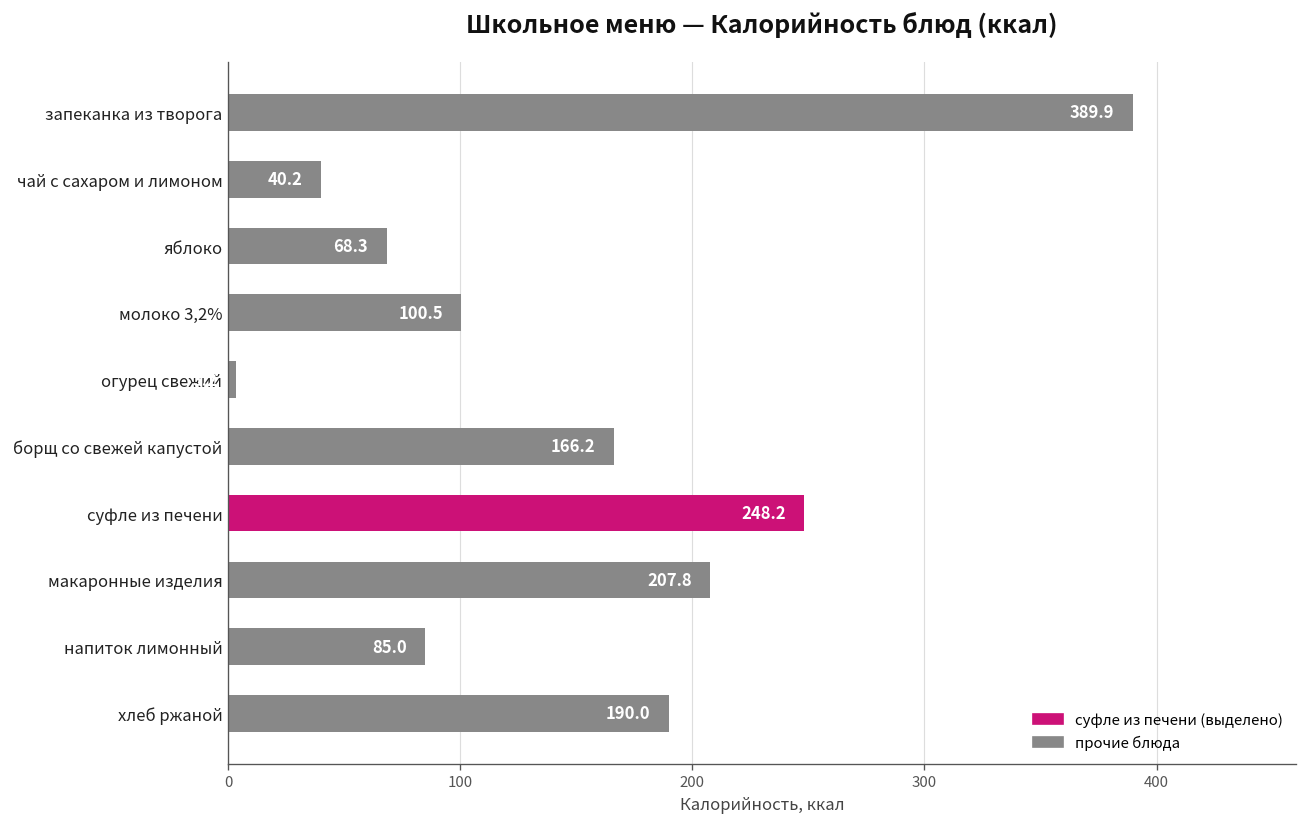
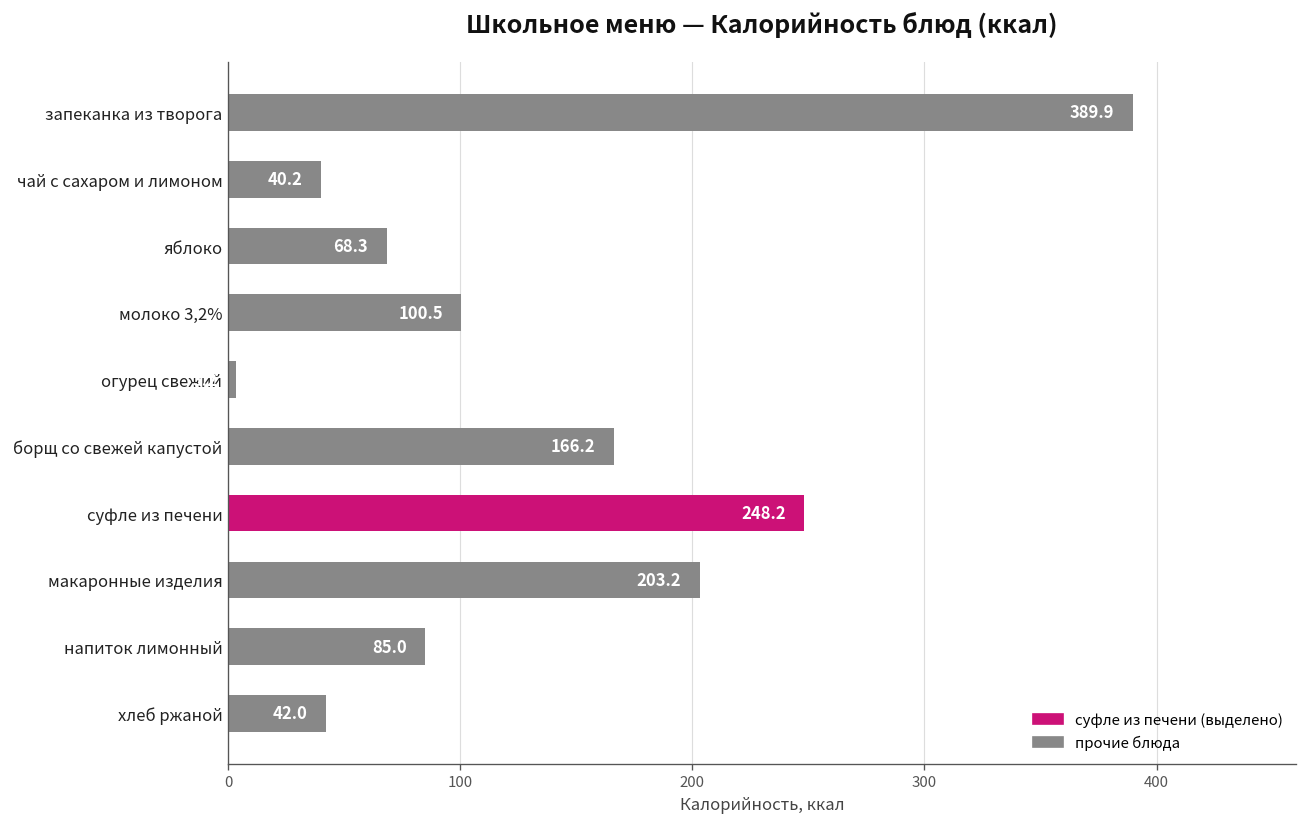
  {
    "запеканка из творога": 389.9,
    "чай с сахаром и лимоном": 40.2,
    "яблоко": 68.3,
    "молоко 3,2%": 100.5,
    "борщ со свежей капустой": 166.2,
    "суфле из печени": 248.2,
-   "макаронные изделия": 207.8,
+   "макаронные изделия": 203.2,
    "напиток лимонный": 85.0,
-   "хлеб ржаной": 190.0
+   "хлеб ржаной": 42.0
  }
